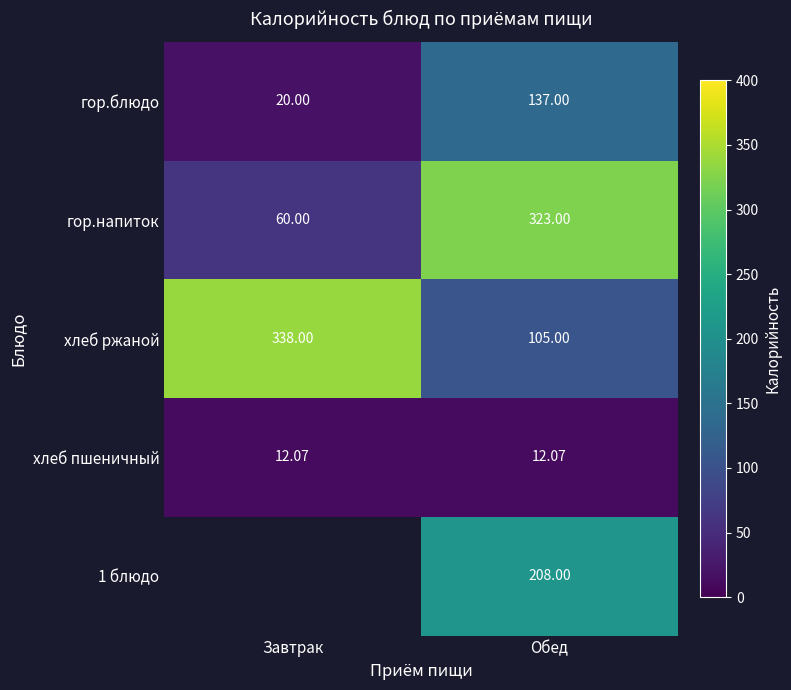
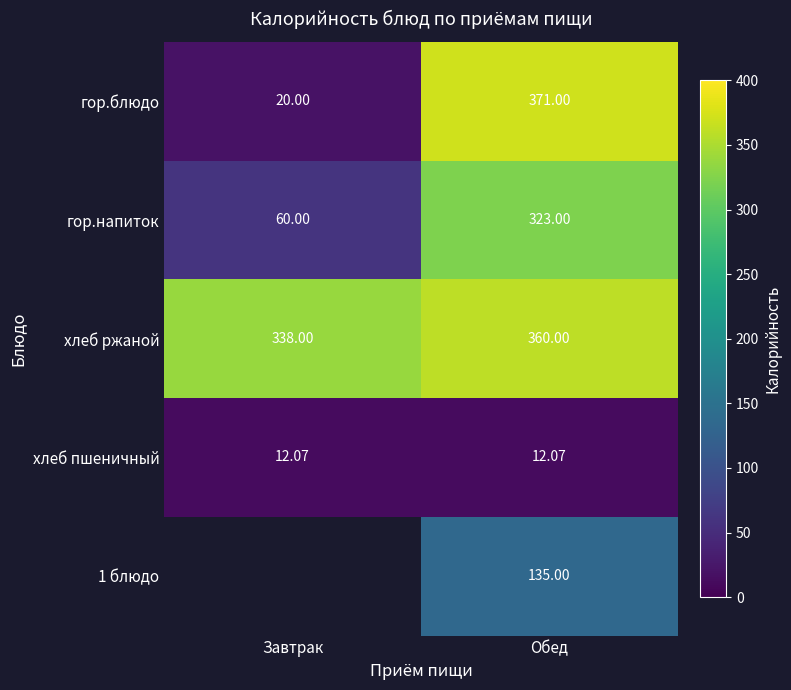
  {
    "гор.блюдо": {
      "Завтрак": 20.00,
-     "Обед": 137.00
+     "Обед": 371.00
    },
    "гор.напиток": {
      "Завтрак": 60.00,
      "Обед": 323.00
    },
    "хлеб ржаной": {
      "Завтрак": 338.00,
-     "Обед": 105.00
+     "Обед": 360.00
    },
    "хлеб пшеничный": {
      "Завтрак": 12.07,
      "Обед": 12.07
    },
    "1 блюдо": {
-     "Обед": 208.00
+     "Обед": 135.00
    }
  }
